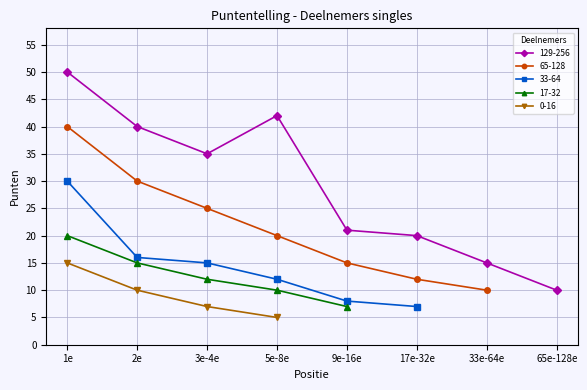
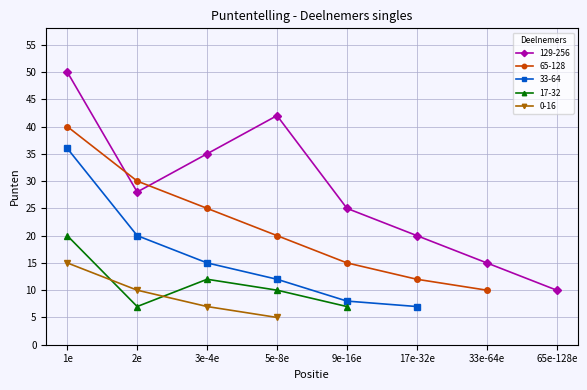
  {
    "129-256": {
      "1e": 50,
-     "2e": 40,
+     "2e": 28,
      "3e-4e": 35,
      "5e-8e": 42,
-     "9e-16e": 21,
+     "9e-16e": 25,
      "17e-32e": 20,
      "33e-64e": 15,
      "65e-128e": 10
    },
    "33-64": {
-     "1e": 30,
-     "2e": 16,
+     "1e": 36,
+     "2e": 20,
      "3e-4e": 15,
      "5e-8e": 12,
      "9e-16e": 8,
      "17e-32e": 7
    },
    "17-32": {
      "1e": 20,
-     "2e": 15,
+     "2e": 7,
      "3e-4e": 12,
      "5e-8e": 10,
      "9e-16e": 7
    }
  }
